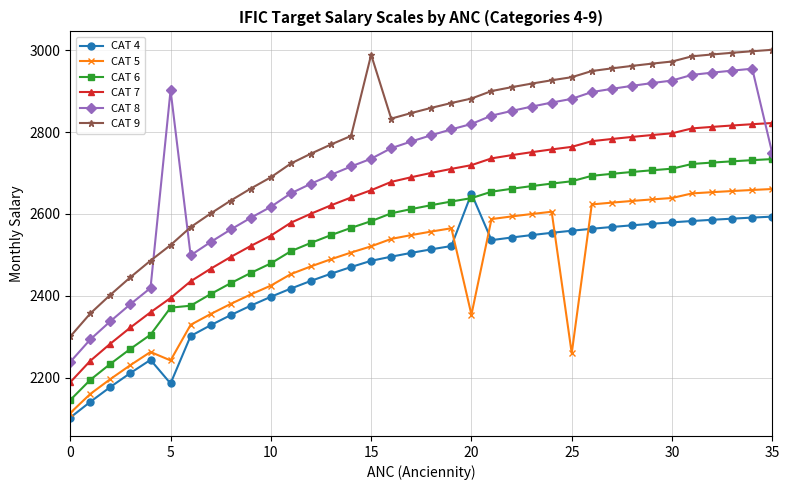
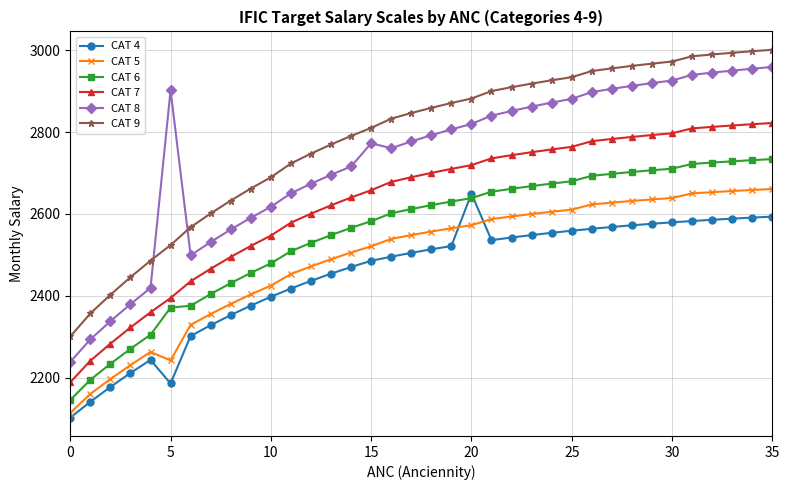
  {
    "CAT 4": {
      "0": 2100,
      "5": 2190,
      "10": 2400,
      "15": 2490,
      "20": 2650,
      "25": 2560,
      "30": 2580,
      "35": 2590
    },
    "CAT 5": {
      "0": 2110,
      "5": 2240,
      "10": 2420,
      "15": 2520,
-     "20": 2350,
-     "25": 2260,
+     "20": 2570,
+     "25": 2610,
      "30": 2640,
      "35": 2660
    },
    "CAT 6": {
      "0": 2140,
      "5": 2370,
      "10": 2480,
      "15": 2580,
      "20": 2640,
      "25": 2680,
      "30": 2710,
      "35": 2730
    },
    "CAT 7": {
      "0": 2190,
      "5": 2390,
      "10": 2550,
      "15": 2660,
      "20": 2720,
      "25": 2760,
      "30": 2800,
      "35": 2820
    },
    "CAT 8": {
      "0": 2240,
      "5": 2900,
      "10": 2620,
-     "15": 2740,
+     "15": 2770,
      "20": 2820,
      "25": 2880,
      "30": 2930,
-     "35": 2750
+     "35": 2960
    },
    "CAT 9": {
      "0": 2300,
      "5": 2520,
      "10": 2690,
-     "15": 2990,
+     "15": 2810,
      "20": 2880,
      "25": 2930,
      "30": 2970,
      "35": 3000
    }
  }
